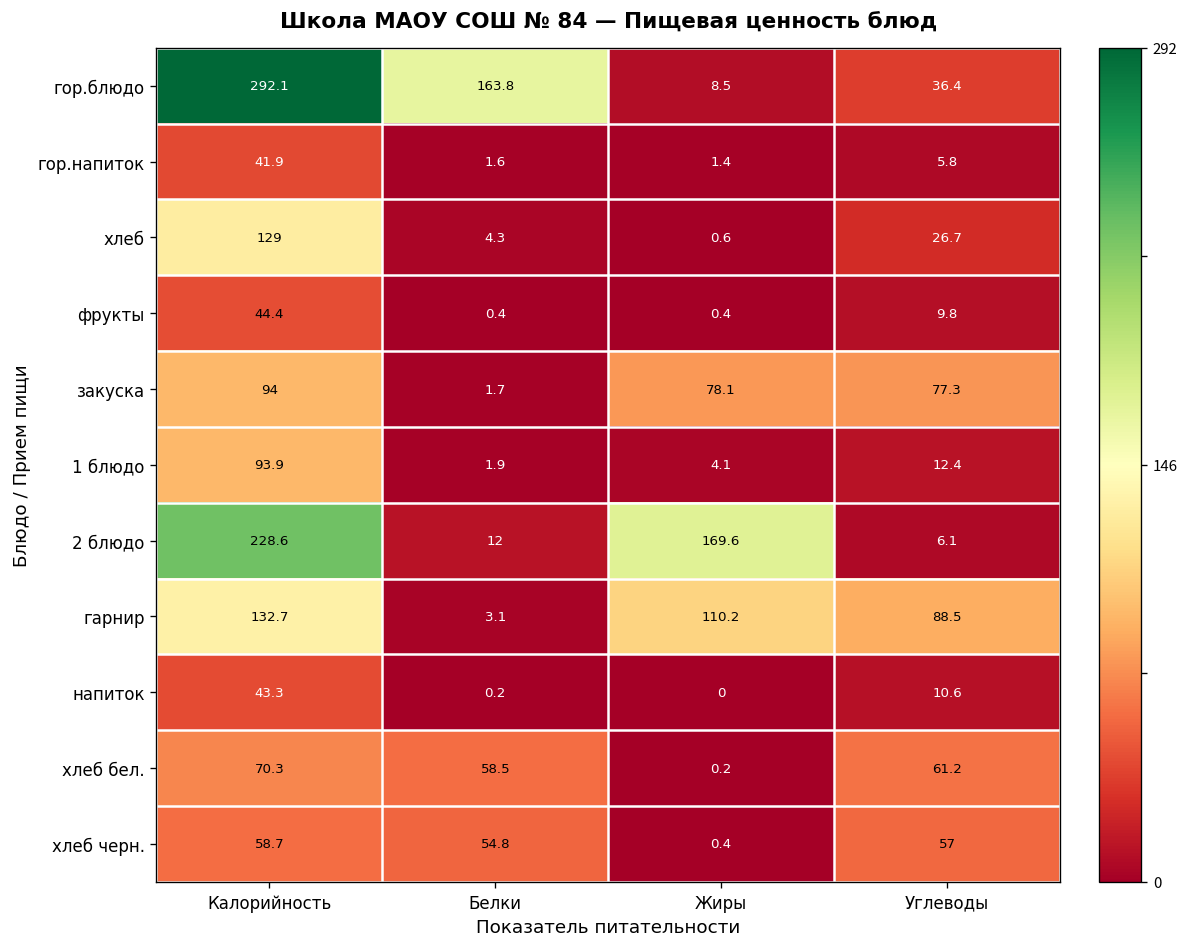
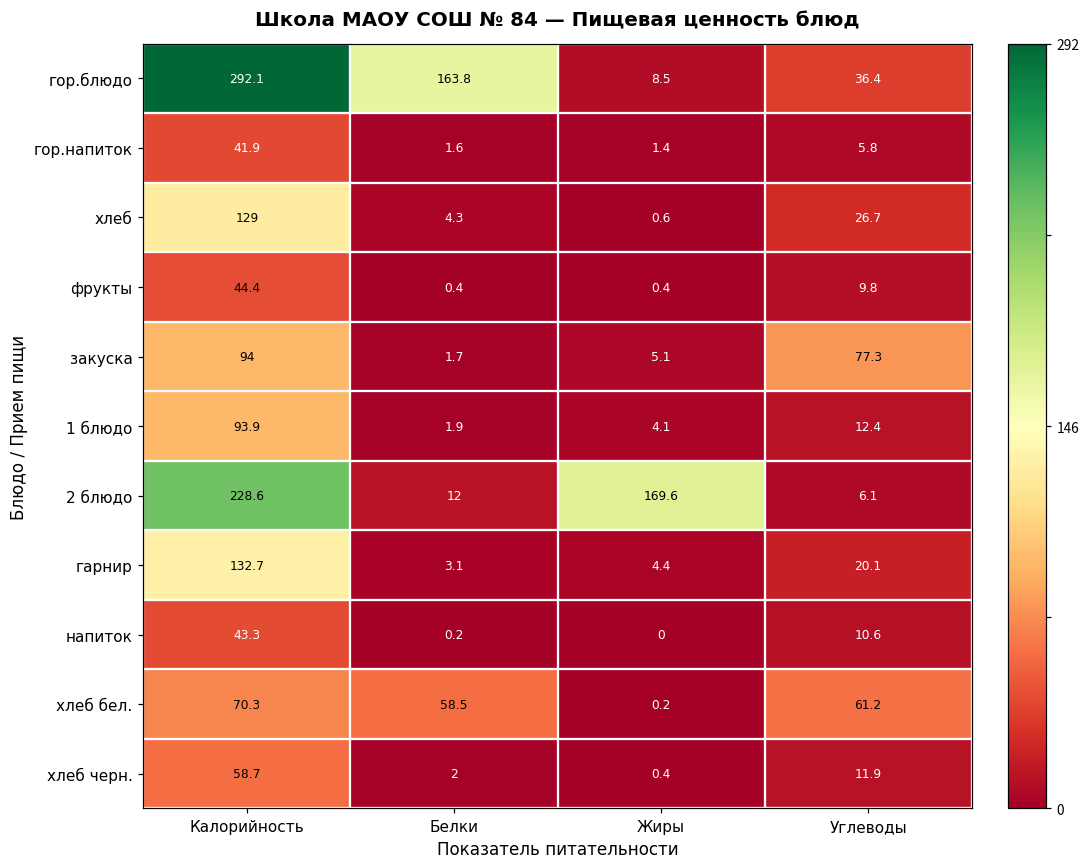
  {
    "гор.блюдо": {
      "Калорийность": 292.1,
      "Белки": 163.8,
      "Жиры": 8.5,
      "Углеводы": 36.4
    },
    "гор.напиток": {
      "Калорийность": 41.9,
      "Белки": 1.6,
      "Жиры": 1.4,
      "Углеводы": 5.8
    },
    "хлеб": {
      "Калорийность": 129,
      "Белки": 4.3,
      "Жиры": 0.6,
      "Углеводы": 26.7
    },
    "фрукты": {
      "Калорийность": 44.4,
      "Белки": 0.4,
      "Жиры": 0.4,
      "Углеводы": 9.8
    },
    "закуска": {
      "Калорийность": 94,
      "Белки": 1.7,
-     "Жиры": 78.1,
+     "Жиры": 5.1,
      "Углеводы": 77.3
    },
    "1 блюдо": {
      "Калорийность": 93.9,
      "Белки": 1.9,
      "Жиры": 4.1,
      "Углеводы": 12.4
    },
    "2 блюдо": {
      "Калорийность": 228.6,
      "Белки": 12,
      "Жиры": 169.6,
      "Углеводы": 6.1
    },
    "гарнир": {
      "Калорийность": 132.7,
      "Белки": 3.1,
-     "Жиры": 110.2,
-     "Углеводы": 88.5
+     "Жиры": 4.4,
+     "Углеводы": 20.1
    },
    "напиток": {
      "Калорийность": 43.3,
      "Белки": 0.2,
      "Жиры": 0,
      "Углеводы": 10.6
    },
    "хлеб бел.": {
      "Калорийность": 70.3,
      "Белки": 58.5,
      "Жиры": 0.2,
      "Углеводы": 61.2
    },
    "хлеб черн.": {
      "Калорийность": 58.7,
-     "Белки": 54.8,
+     "Белки": 2,
      "Жиры": 0.4,
-     "Углеводы": 57
+     "Углеводы": 11.9
    }
  }
